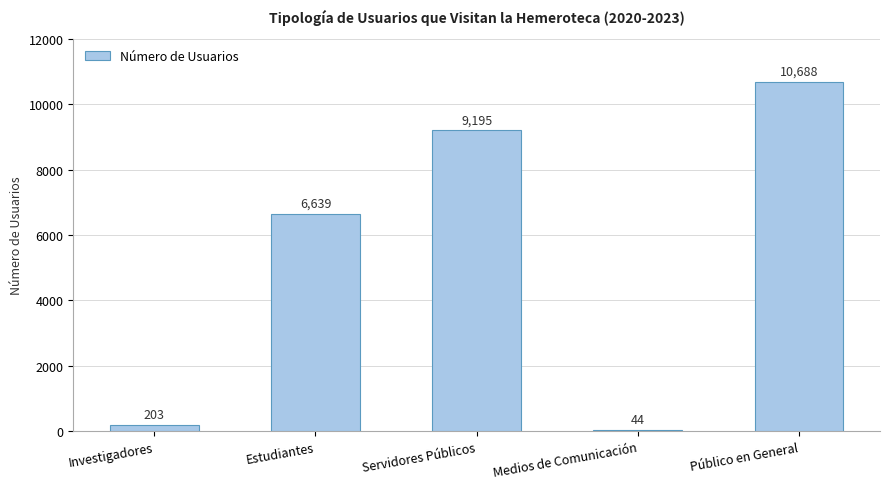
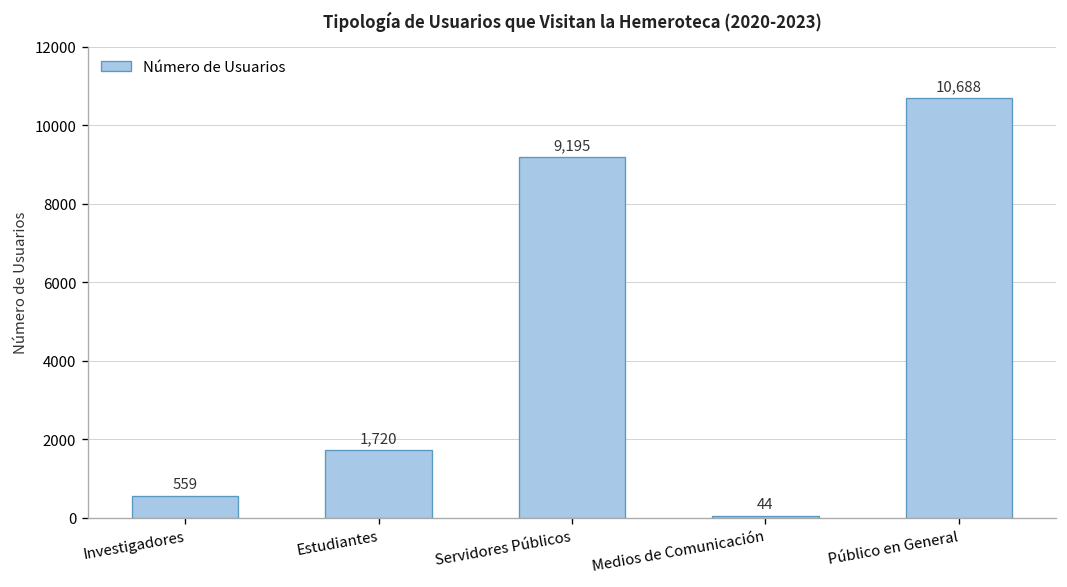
  {
-   "Investigadores": "203",
-   "Estudiantes": "6,639",
+   "Investigadores": "559",
+   "Estudiantes": "1,720",
    "Servidores Públicos": "9,195",
    "Medios de Comunicación": "44",
    "Público en General": "10,688"
  }
